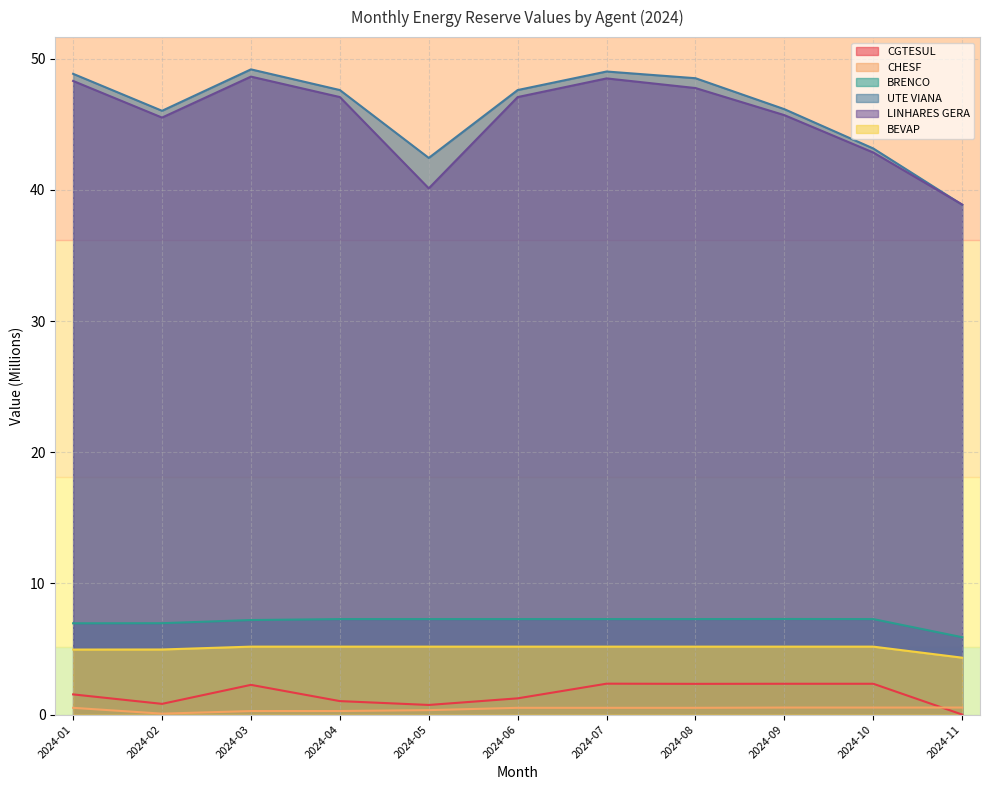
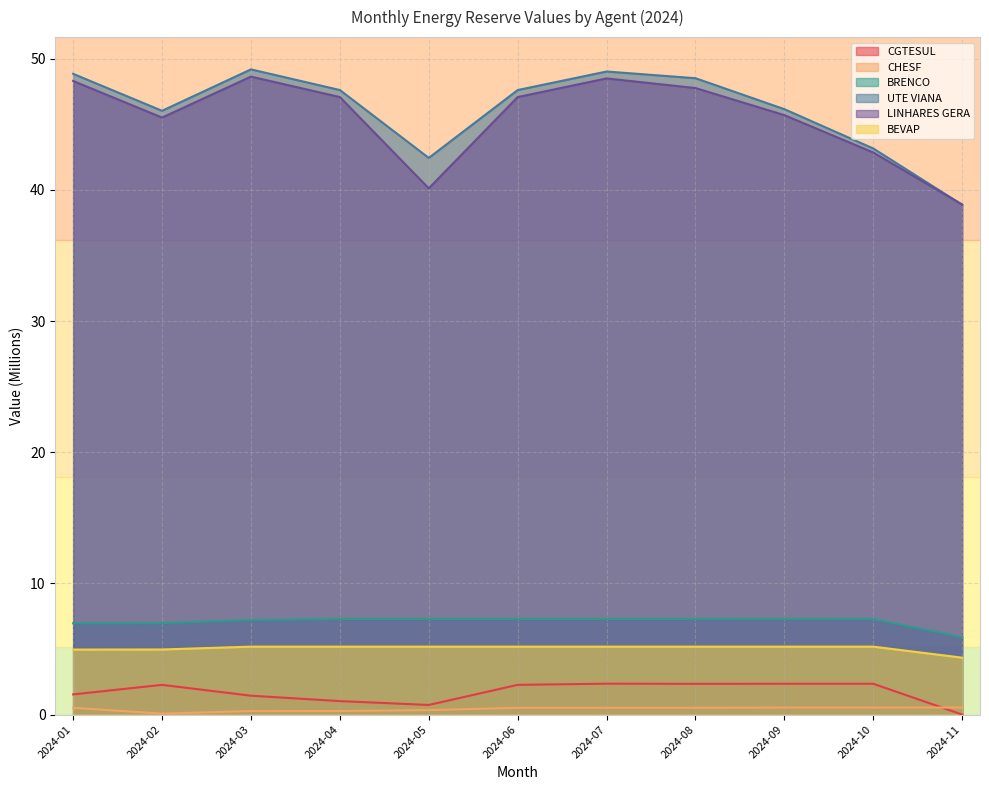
  {
    "CGTESUL": {
      "2024-01": 1.5,
-     "2024-02": 0.8,
-     "2024-03": 2.3,
+     "2024-02": 2.3,
+     "2024-03": 1.4,
      "2024-04": 1.0,
      "2024-05": 0.7,
-     "2024-06": 1.2,
+     "2024-06": 2.3,
      "2024-07": 2.4,
      "2024-08": 2.3,
      "2024-09": 2.3,
      "2024-10": 2.3,
      "2024-11": 0.0
    }
  }
